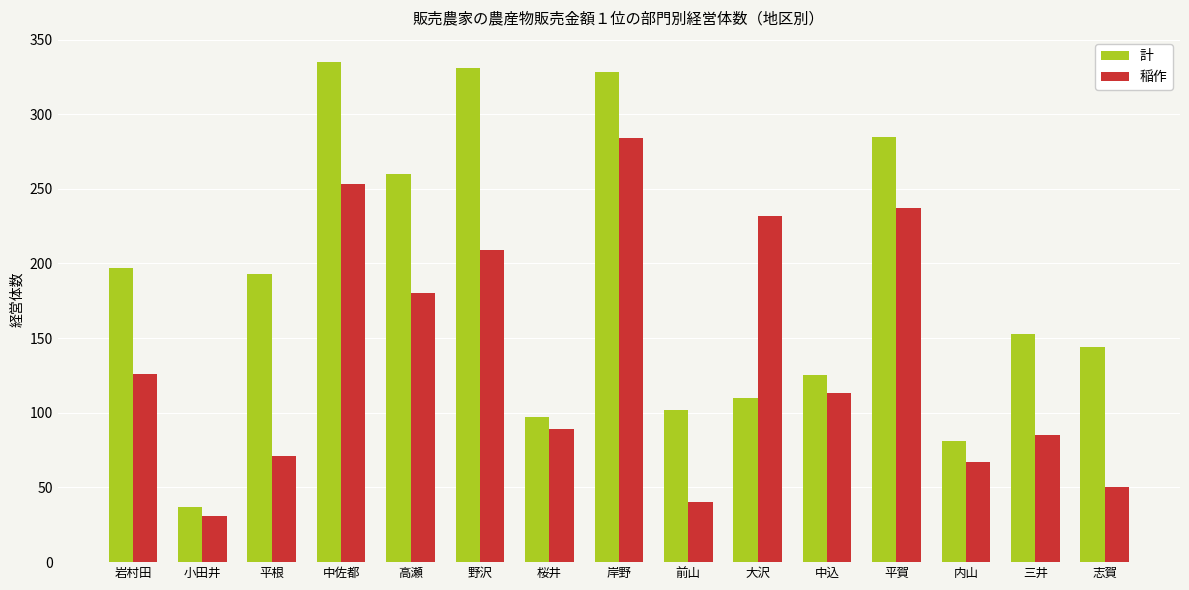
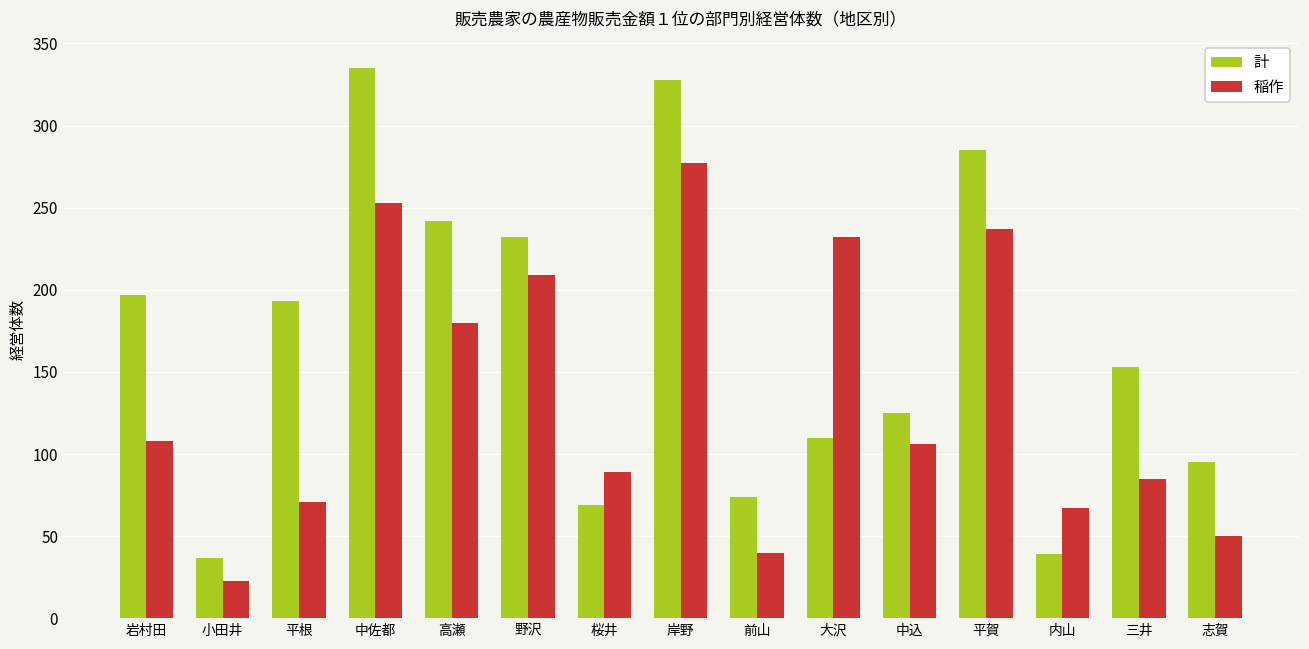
  {
    "計": {
      "岩村田": 197,
      "小田井": 37,
      "平根": 193,
      "中佐都": 335,
-     "高瀬": 260,
-     "野沢": 331,
-     "桜井": 97,
+     "高瀬": 242,
+     "野沢": 232,
+     "桜井": 69,
      "岸野": 328,
-     "前山": 102,
+     "前山": 74,
      "大沢": 110,
      "中込": 125,
      "平賀": 285,
-     "内山": 81,
+     "内山": 39,
      "三井": 153,
-     "志賀": 144
+     "志賀": 95
    },
    "稲作": {
-     "岩村田": 126,
-     "小田井": 31,
+     "岩村田": 108,
+     "小田井": 23,
      "平根": 71,
      "中佐都": 253,
      "高瀬": 180,
      "野沢": 209,
      "桜井": 89,
-     "岸野": 284,
+     "岸野": 277,
      "前山": 40,
      "大沢": 232,
-     "中込": 113,
+     "中込": 106,
      "平賀": 237,
      "内山": 67,
      "三井": 85,
      "志賀": 50
    }
  }
